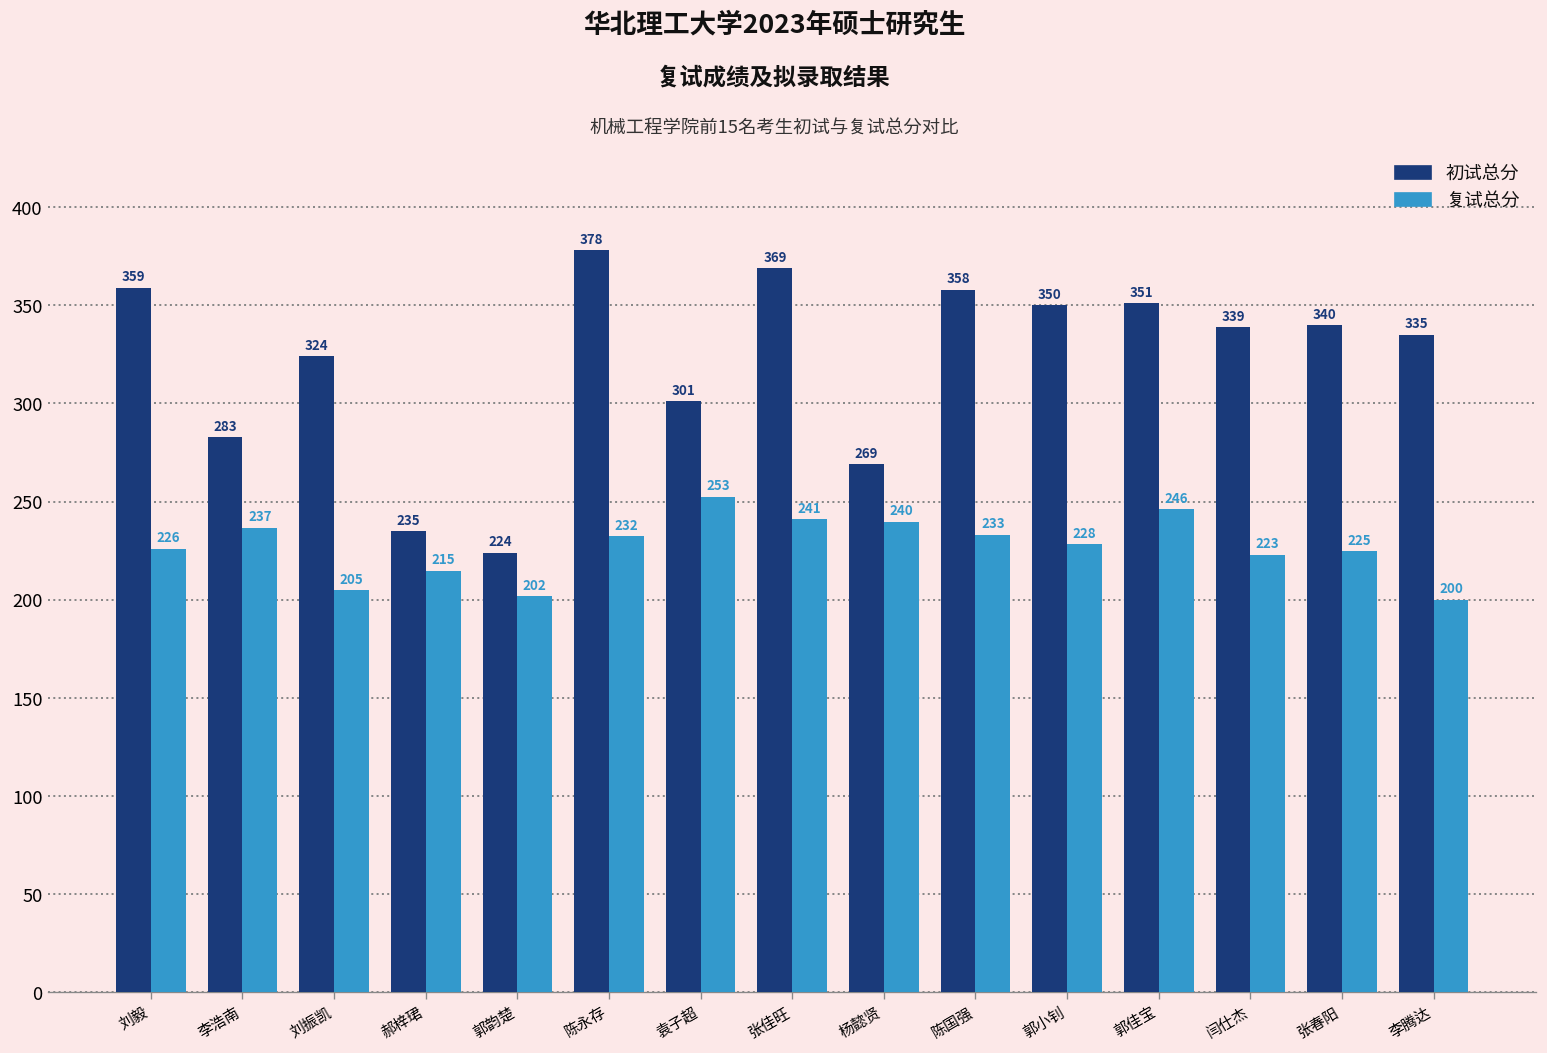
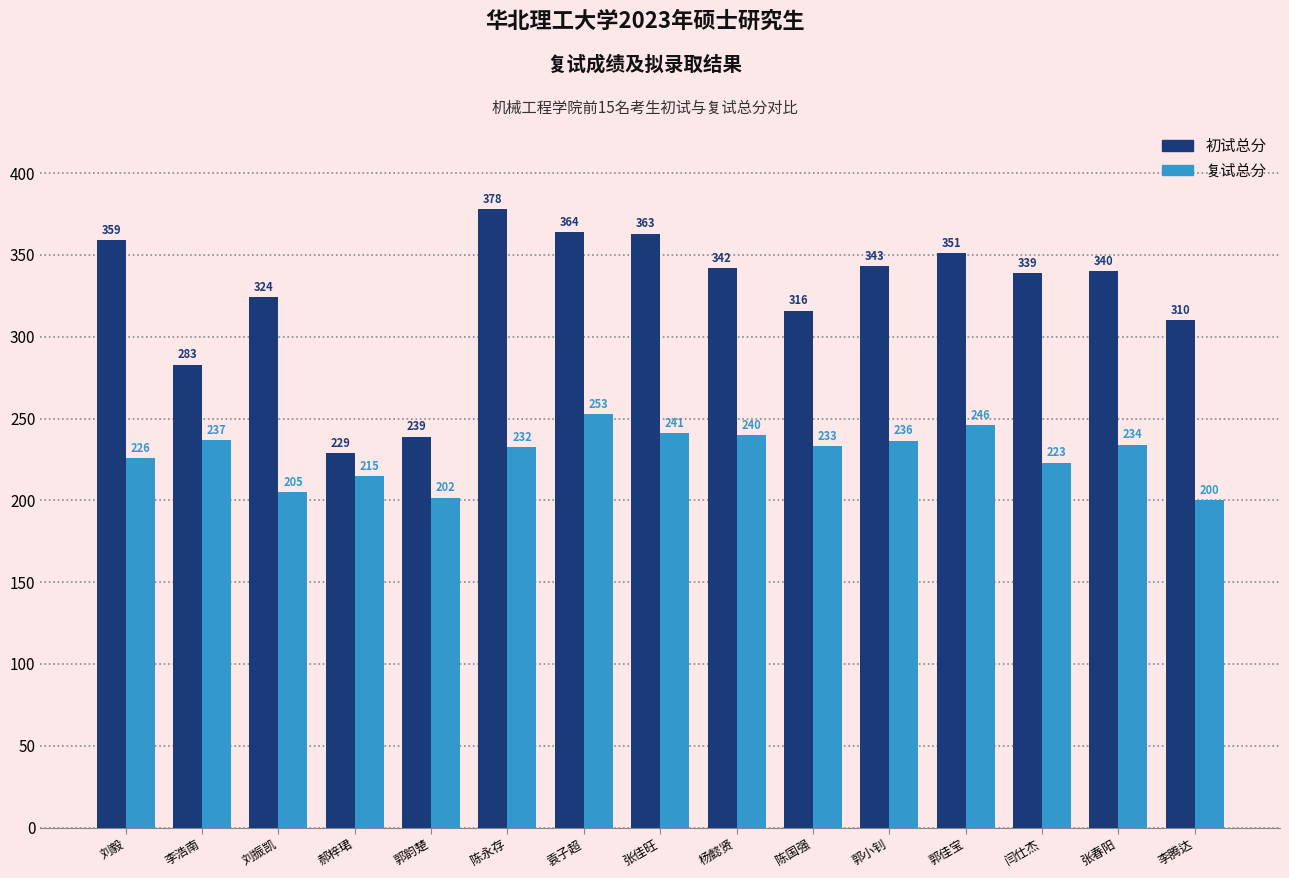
  {
    "初试总分": {
      "刘毅": 359,
      "李浩南": 283,
      "刘振凯": 324,
-     "郝梓珺": 235,
-     "郭韵楚": 224,
+     "郝梓珺": 229,
+     "郭韵楚": 239,
      "陈永存": 378,
-     "袁子超": 301,
-     "张佳旺": 369,
-     "杨懿贤": 269,
-     "陈国强": 358,
-     "郭小钊": 350,
+     "袁子超": 364,
+     "张佳旺": 363,
+     "杨懿贤": 342,
+     "陈国强": 316,
+     "郭小钊": 343,
      "郭佳宝": 351,
      "闫仕杰": 339,
      "张春阳": 340,
-     "李腾达": 335
+     "李腾达": 310
    },
    "复试总分": {
      "刘毅": 226,
      "李浩南": 237,
      "刘振凯": 205,
      "郝梓珺": 215,
      "郭韵楚": 202,
      "陈永存": 232,
      "袁子超": 253,
      "张佳旺": 241,
      "杨懿贤": 240,
      "陈国强": 233,
-     "郭小钊": 228,
+     "郭小钊": 236,
      "郭佳宝": 246,
      "闫仕杰": 223,
-     "张春阳": 225,
+     "张春阳": 234,
      "李腾达": 200
    }
  }
